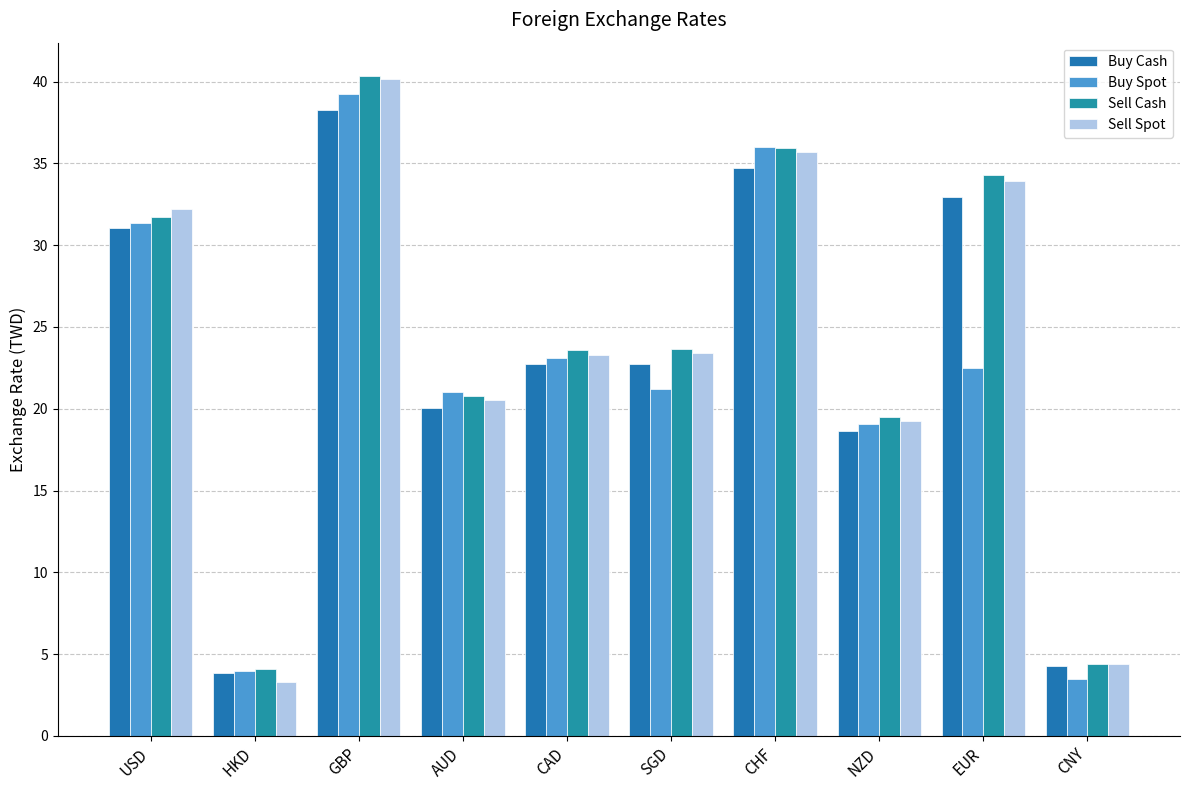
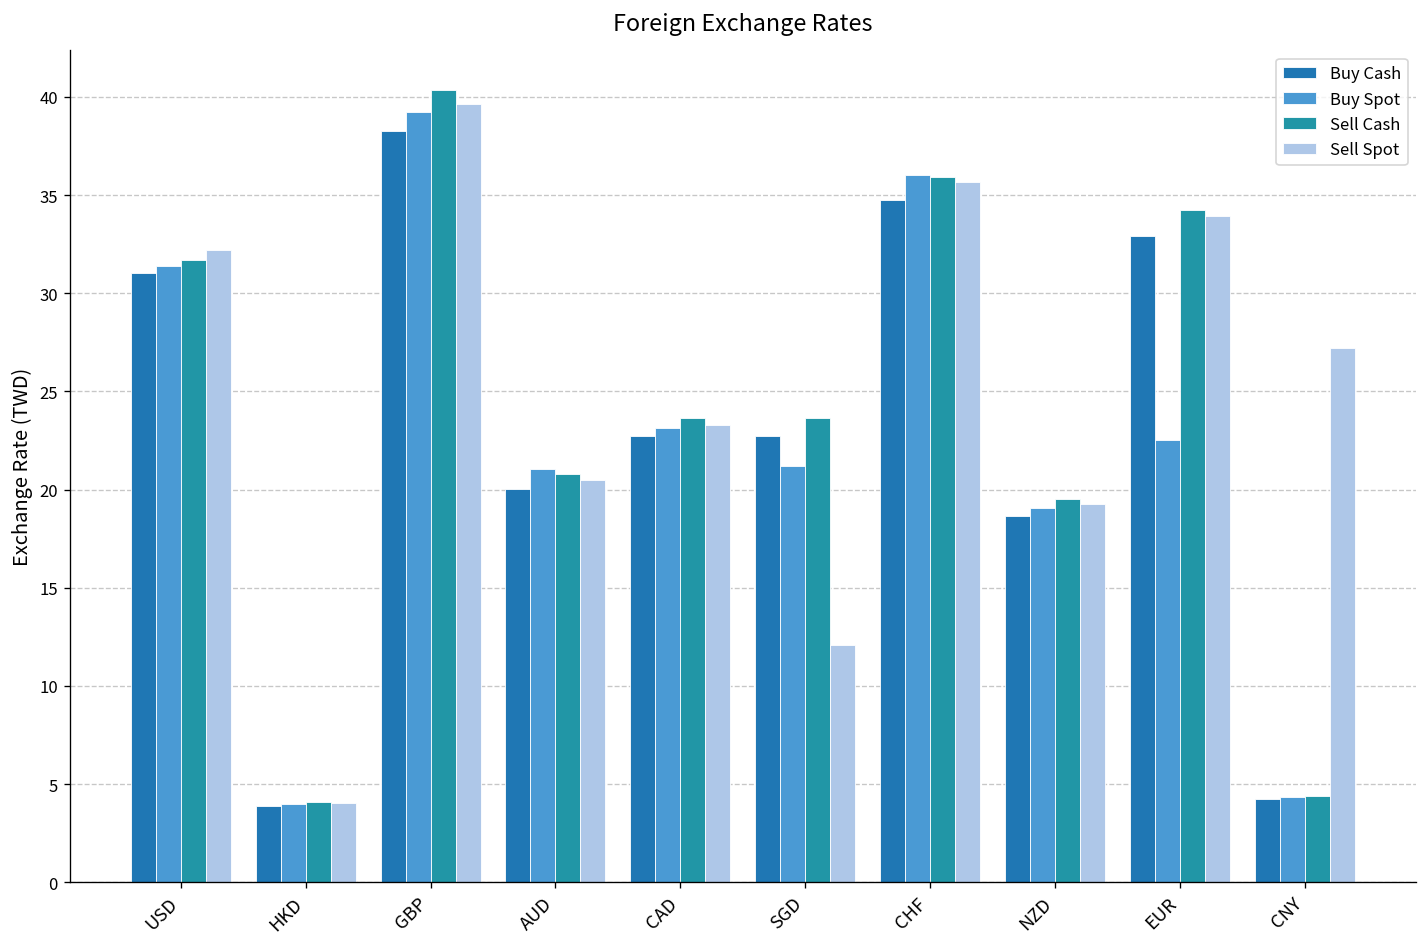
  {
    "Buy Spot": {
      "USD": 31.4,
      "HKD": 4.0,
      "GBP": 39.3,
      "AUD": 21.1,
      "CAD": 23.1,
      "SGD": 21.2,
      "CHF": 36.0,
      "NZD": 19.0,
      "EUR": 22.5,
-     "CNY": 3.5
+     "CNY": 4.3
    },
    "Sell Spot": {
      "USD": 32.2,
-     "HKD": 3.3,
-     "GBP": 40.2,
+     "HKD": 4.0,
+     "GBP": 39.7,
      "AUD": 20.5,
      "CAD": 23.3,
-     "SGD": 23.4,
+     "SGD": 12.1,
      "CHF": 35.7,
      "NZD": 19.2,
      "EUR": 33.9,
-     "CNY": 4.4
+     "CNY": 27.2
    }
  }
